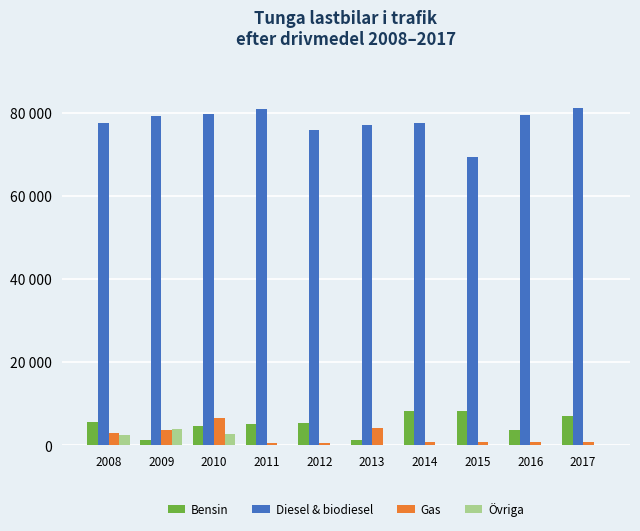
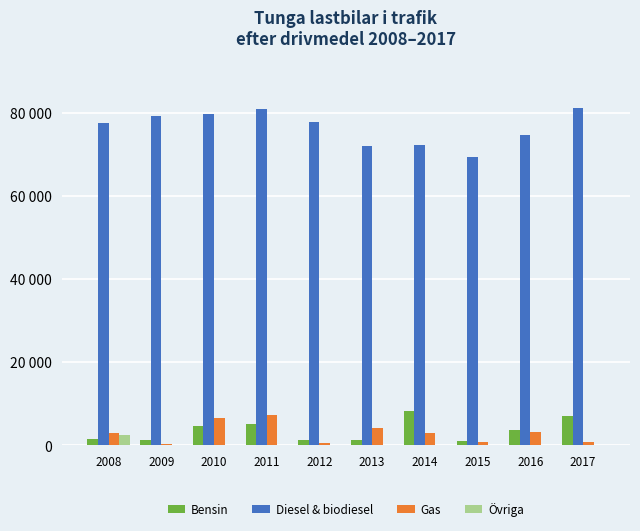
  {
    "Bensin": {
-     "2008": 6000,
+     "2008": 1000,
      "2009": 1000,
      "2010": 5000,
      "2011": 5000,
-     "2012": 5000,
+     "2012": 1000,
      "2013": 1000,
      "2014": 8000,
-     "2015": 8000,
+     "2015": 1000,
      "2016": 4000,
      "2017": 7000
    },
    "Diesel & biodiesel": {
      "2008": 77000,
      "2009": 79000,
      "2010": 80000,
      "2011": 81000,
-     "2012": 76000,
-     "2013": 77000,
-     "2014": 78000,
+     "2012": 78000,
+     "2013": 72000,
+     "2014": 72000,
      "2015": 69000,
-     "2016": 79000,
+     "2016": 75000,
      "2017": 81000
    },
    "Gas": {
      "2008": 3000,
-     "2009": 4000,
+     "2009": 0,
      "2010": 7000,
-     "2011": 1000,
+     "2011": 7000,
      "2012": 1000,
      "2013": 4000,
-     "2014": 1000,
+     "2014": 3000,
      "2015": 1000,
-     "2016": 1000,
+     "2016": 3000,
      "2017": 1000
    },
    "Övriga": {
      "2008": 2000,
-     "2009": 4000,
-     "2010": 3000
+     "2009": 0,
+     "2010": 0
    }
  }
